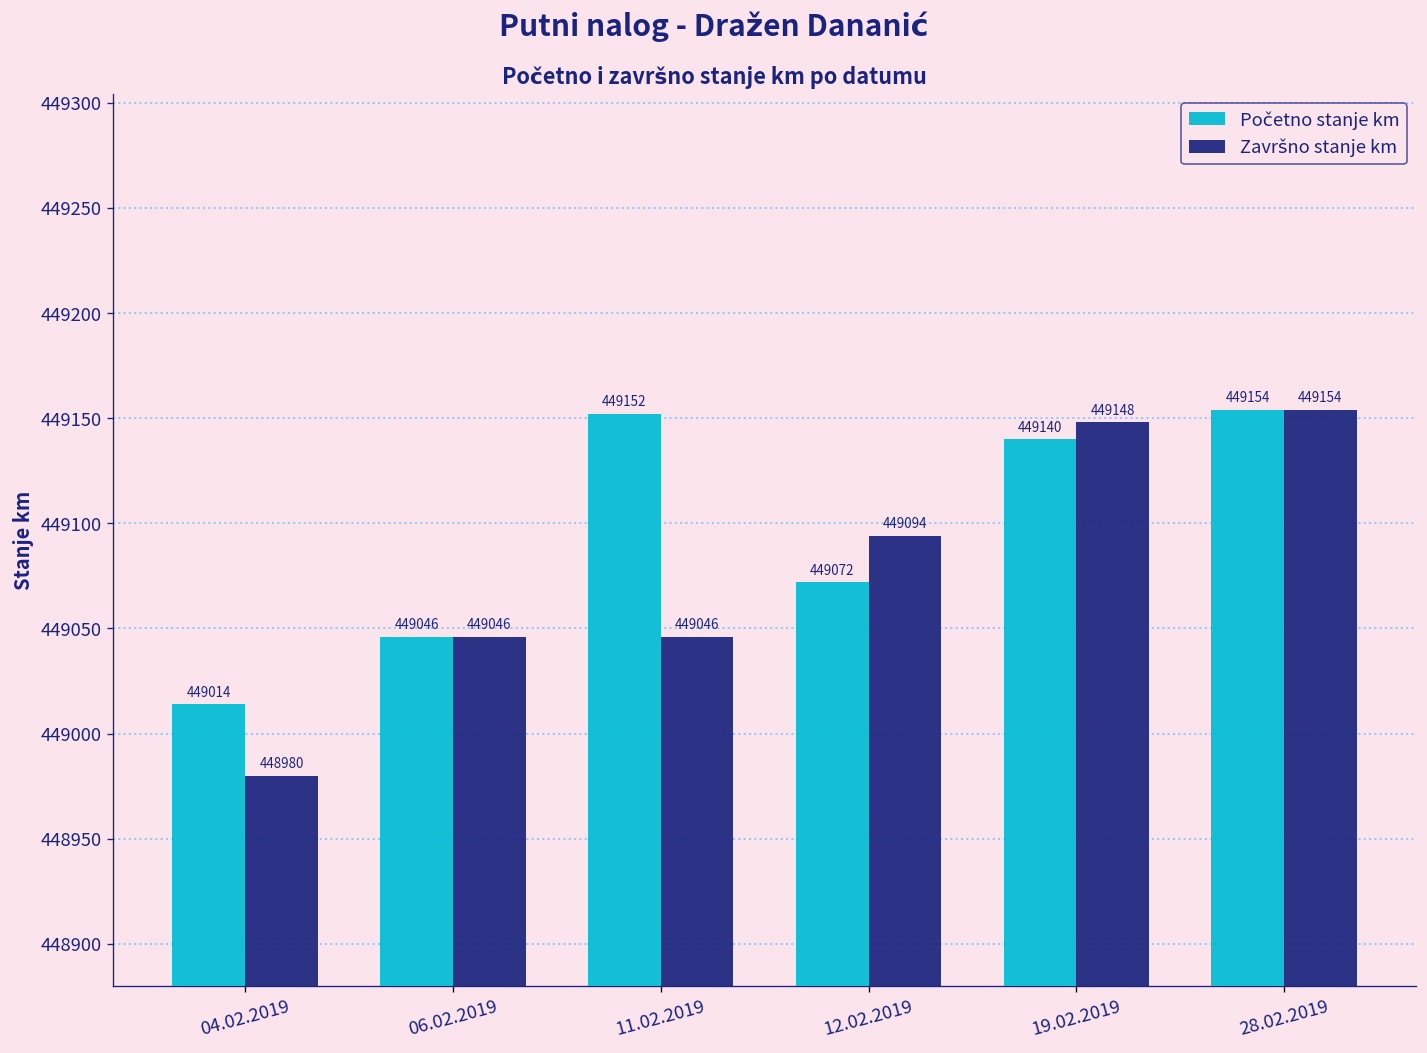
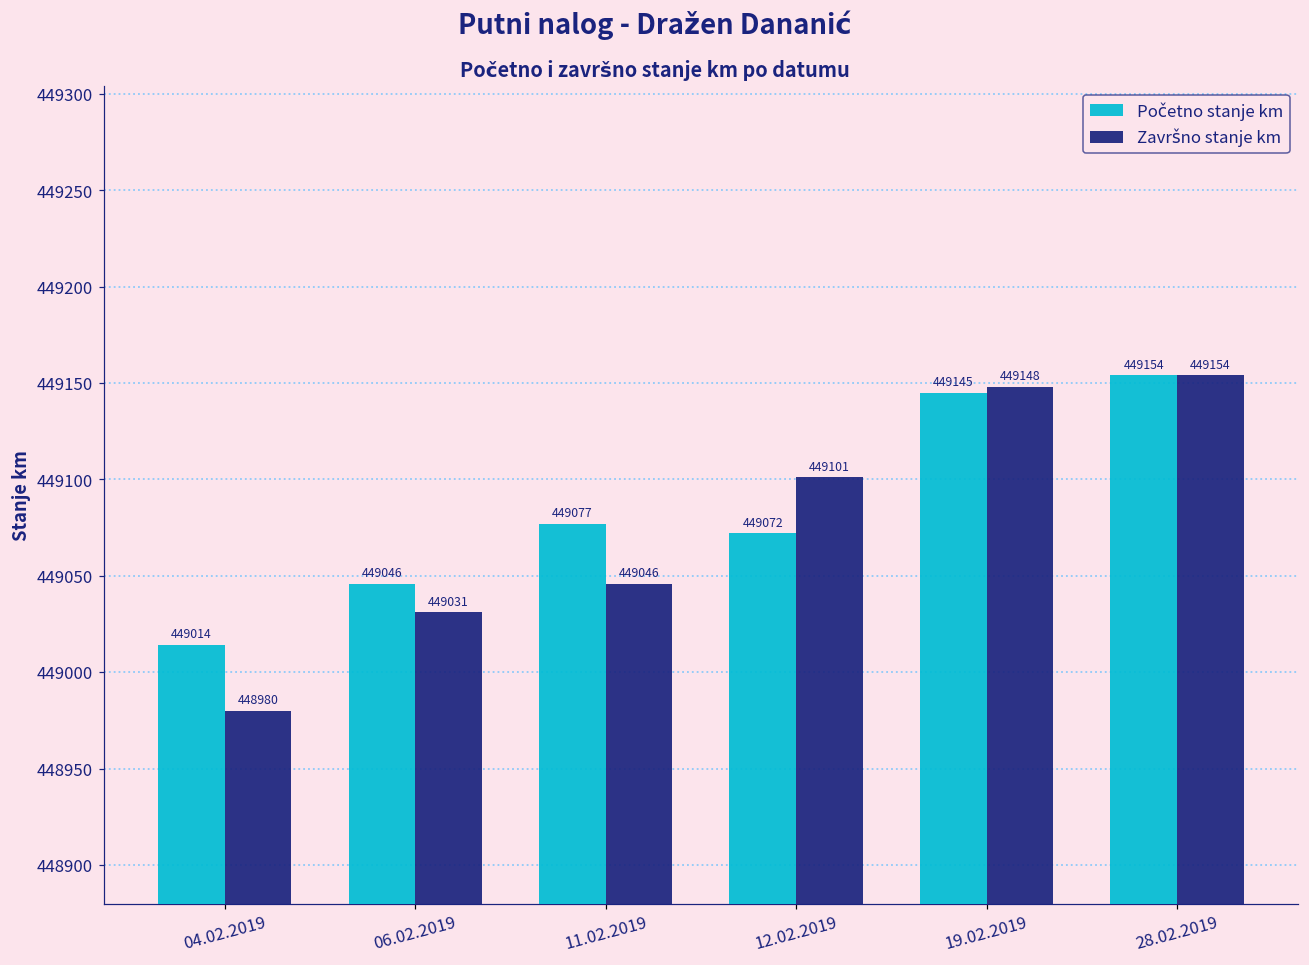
  {
    "Početno stanje km": {
      "04.02.2019": 449014,
      "06.02.2019": 449046,
-     "11.02.2019": 449152,
+     "11.02.2019": 449077,
      "12.02.2019": 449072,
-     "19.02.2019": 449140,
+     "19.02.2019": 449145,
      "28.02.2019": 449154
    },
    "Završno stanje km": {
      "04.02.2019": 448980,
-     "06.02.2019": 449046,
+     "06.02.2019": 449031,
      "11.02.2019": 449046,
-     "12.02.2019": 449094,
+     "12.02.2019": 449101,
      "19.02.2019": 449148,
      "28.02.2019": 449154
    }
  }
